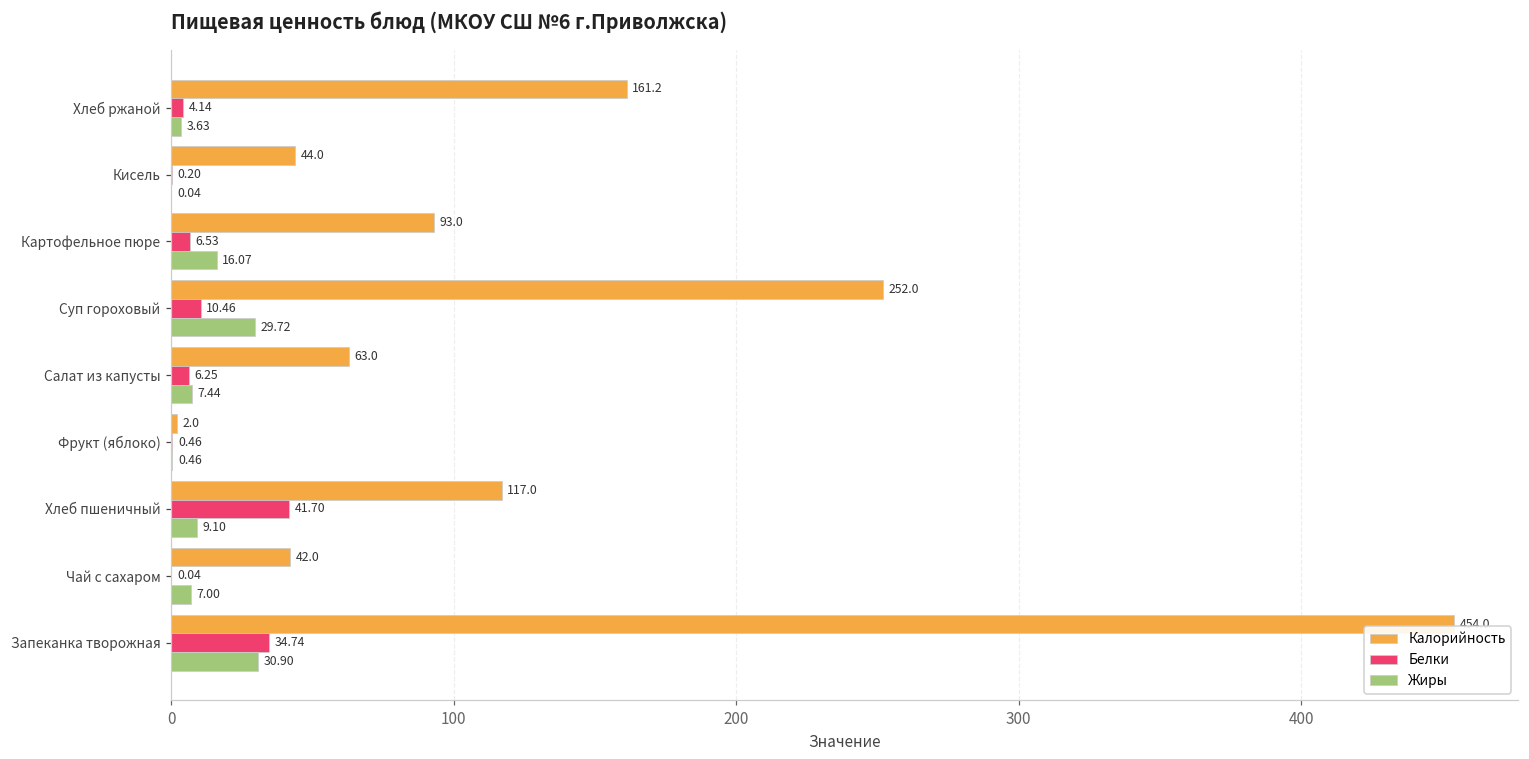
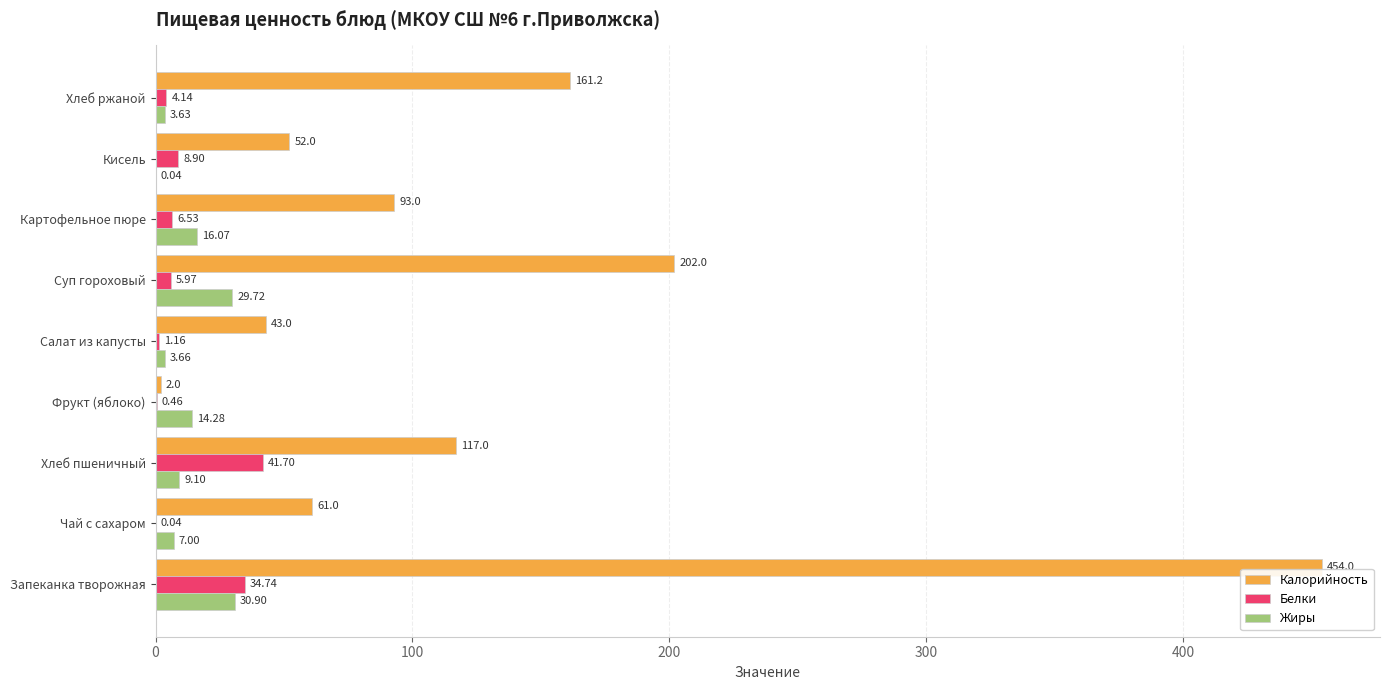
  {
    "Калорийность": {
      "Хлеб ржаной": 161.2,
-     "Кисель": 44.0,
+     "Кисель": 52.0,
      "Картофельное пюре": 93.0,
-     "Суп гороховый": 252.0,
-     "Салат из капусты": 63.0,
+     "Суп гороховый": 202.0,
+     "Салат из капусты": 43.0,
      "Фрукт (яблоко)": 2.0,
      "Хлеб пшеничный": 117.0,
-     "Чай с сахаром": 42.0
+     "Чай с сахаром": 61.0
    },
    "Белки": {
      "Хлеб ржаной": 4.14,
-     "Кисель": 0.20,
+     "Кисель": 8.90,
      "Картофельное пюре": 6.53,
-     "Суп гороховый": 10.46,
-     "Салат из капусты": 6.25,
+     "Суп гороховый": 5.97,
+     "Салат из капусты": 1.16,
      "Фрукт (яблоко)": 0.46,
      "Хлеб пшеничный": 41.70,
      "Чай с сахаром": 0.04,
      "Запеканка творожная": 34.74
    },
    "Жиры": {
      "Хлеб ржаной": 3.63,
      "Кисель": 0.04,
      "Картофельное пюре": 16.07,
      "Суп гороховый": 29.72,
-     "Салат из капусты": 7.44,
-     "Фрукт (яблоко)": 0.46,
+     "Салат из капусты": 3.66,
+     "Фрукт (яблоко)": 14.28,
      "Хлеб пшеничный": 9.10,
      "Чай с сахаром": 7.00,
      "Запеканка творожная": 30.90
    }
  }
